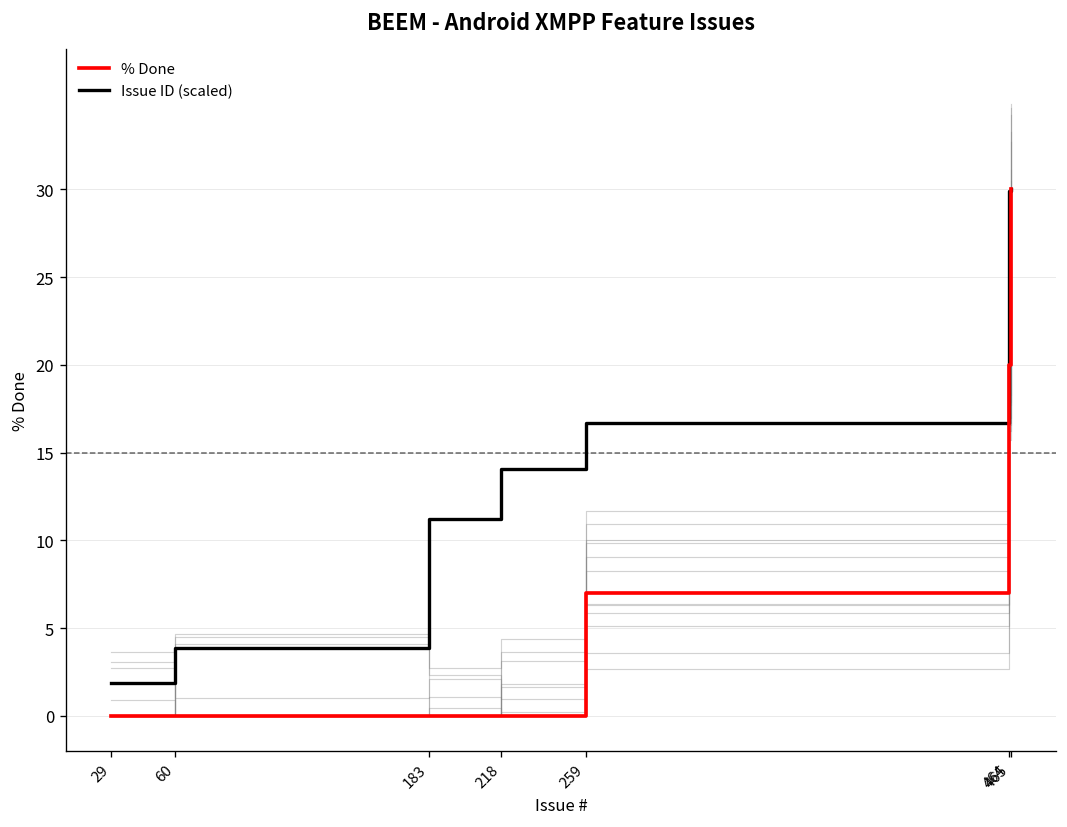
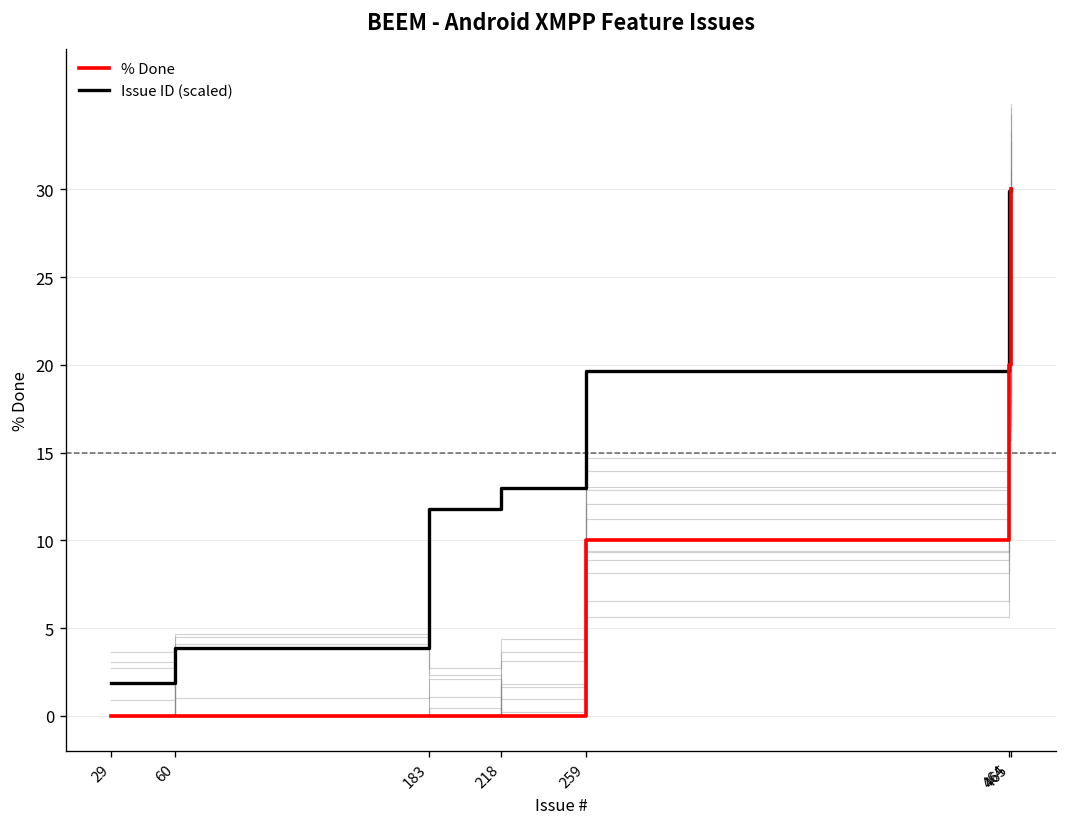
  {
    "% Done": {
-     "259": 7,
+     "259": 10,
      "464": 20
    },
    "Issue ID (scaled)": {
      "29": 1.9,
      "60": 3.9,
-     "183": 11.2,
-     "218": 14.1,
-     "259": 16.7
+     "183": 11.8,
+     "218": 13.0,
+     "259": 19.7
    }
  }
